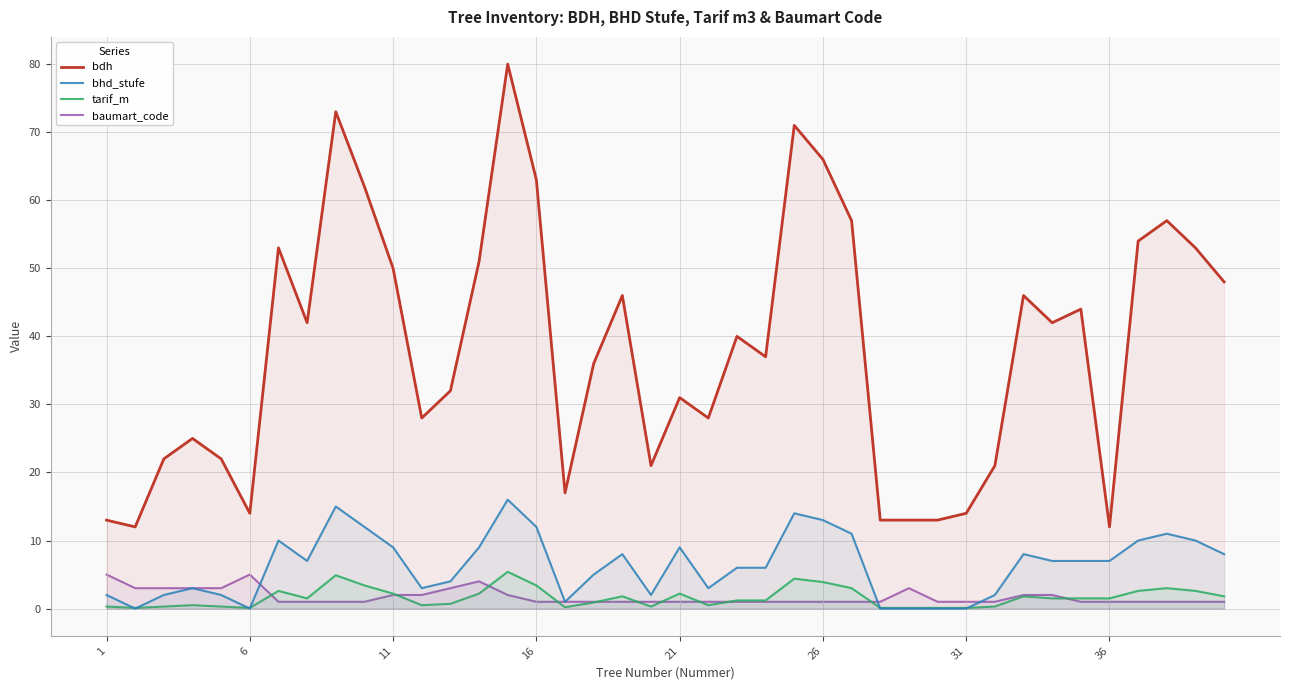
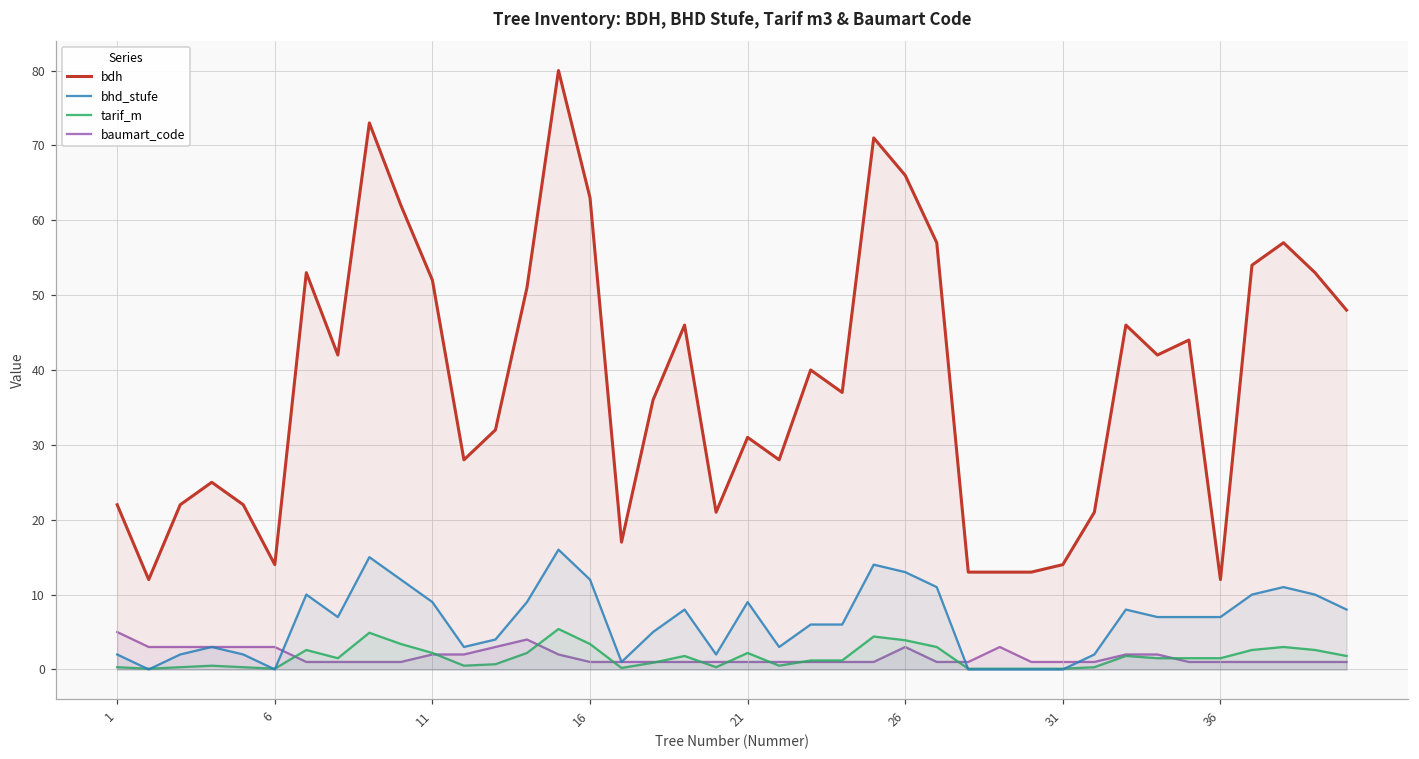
  {
    "bdh": {
-     "1": 13,
+     "1": 22,
      "6": 14,
-     "11": 50,
+     "11": 52,
      "16": 63,
      "21": 31,
      "26": 66,
      "31": 14,
      "36": 12
    },
    "bhd_stufe": {
      "1": 2,
      "11": 9,
      "16": 12,
      "21": 9,
      "26": 13,
      "36": 7
    },
    "tarif_m": {
      "1": 0,
      "16": 3,
      "21": 2,
      "26": 4,
      "36": 2
    },
    "baumart_code": {
      "1": 5,
-     "6": 5,
+     "6": 3,
      "16": 1,
      "21": 1,
-     "26": 1,
+     "26": 3,
      "31": 1,
      "36": 1
    }
  }
